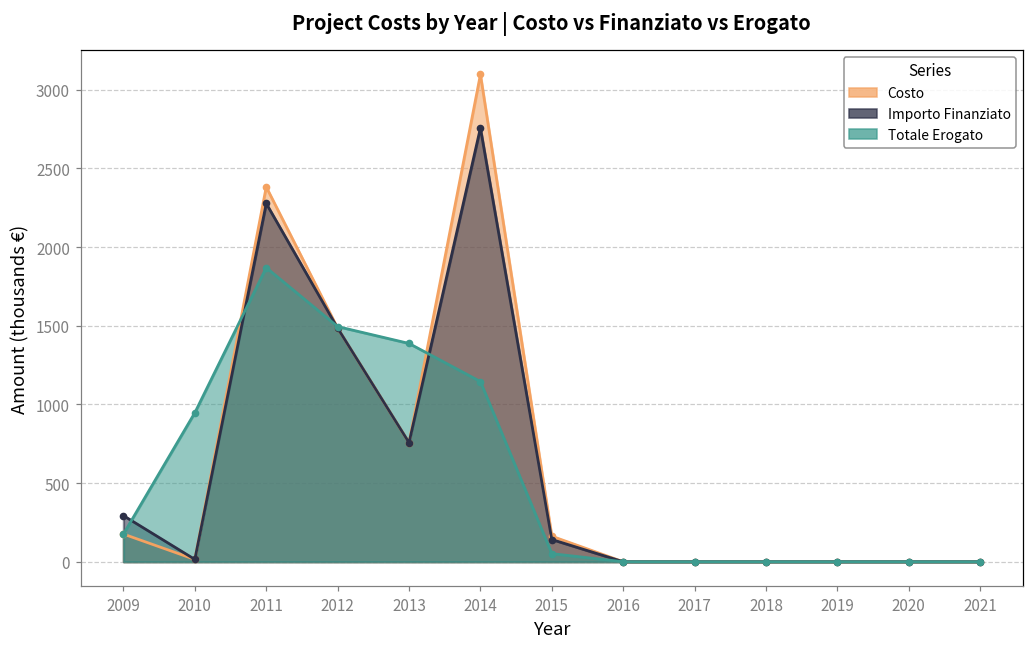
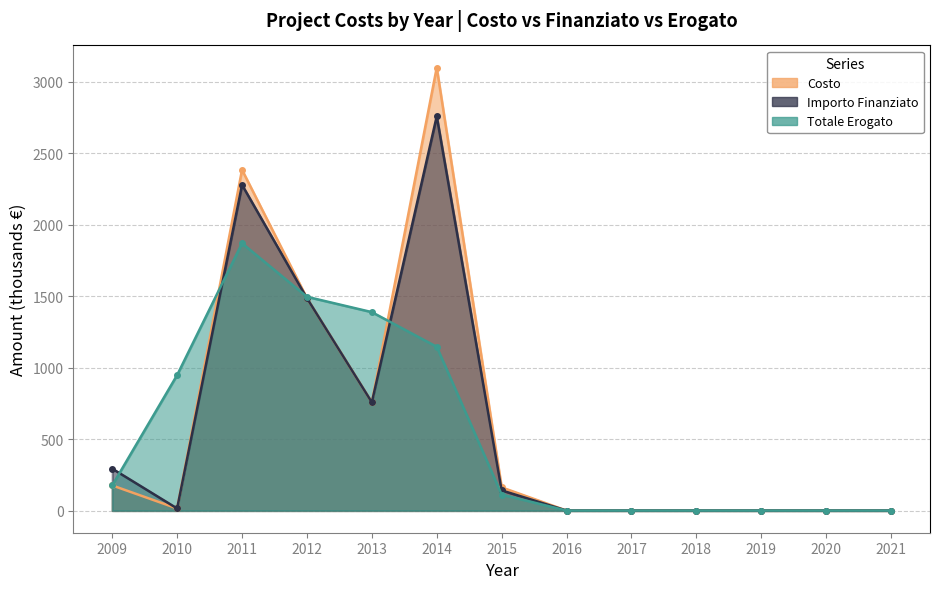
  {
    "Costo": {
      "2011": 2380,
      "2014": 3100,
      "2015": 160
    },
    "Importo Finanziato": {
      "2009": 290,
      "2011": 2280,
      "2014": 2760,
      "2015": 140
    },
    "Totale Erogato": {
      "2010": 950,
      "2011": 1870,
      "2013": 1390,
      "2014": 1150,
-     "2015": 50
+     "2015": 110
    }
  }
